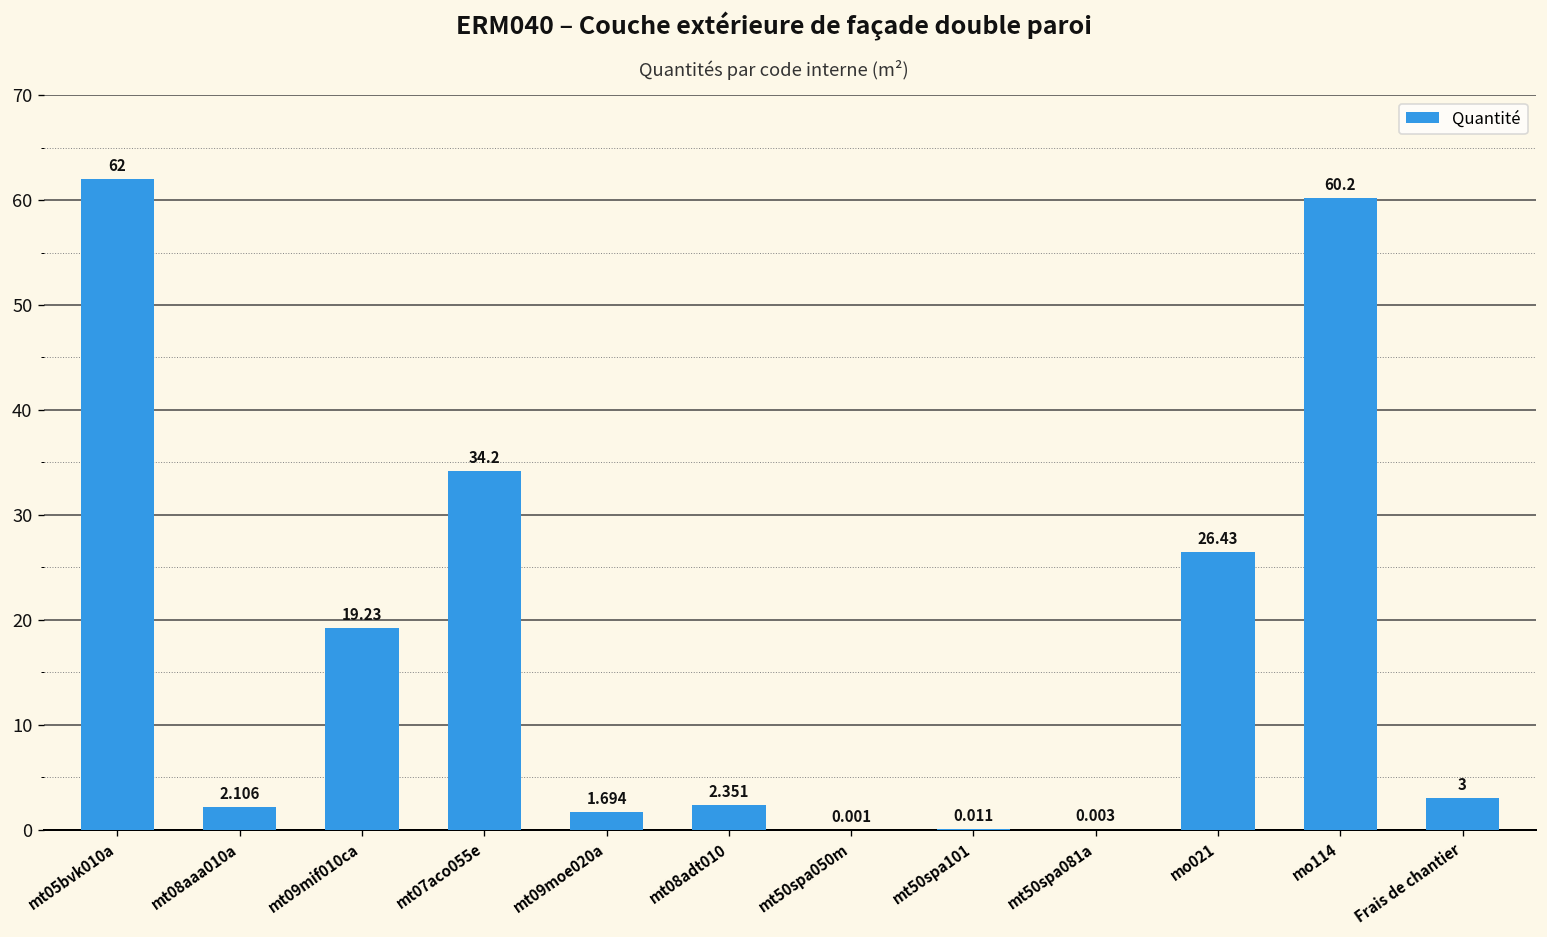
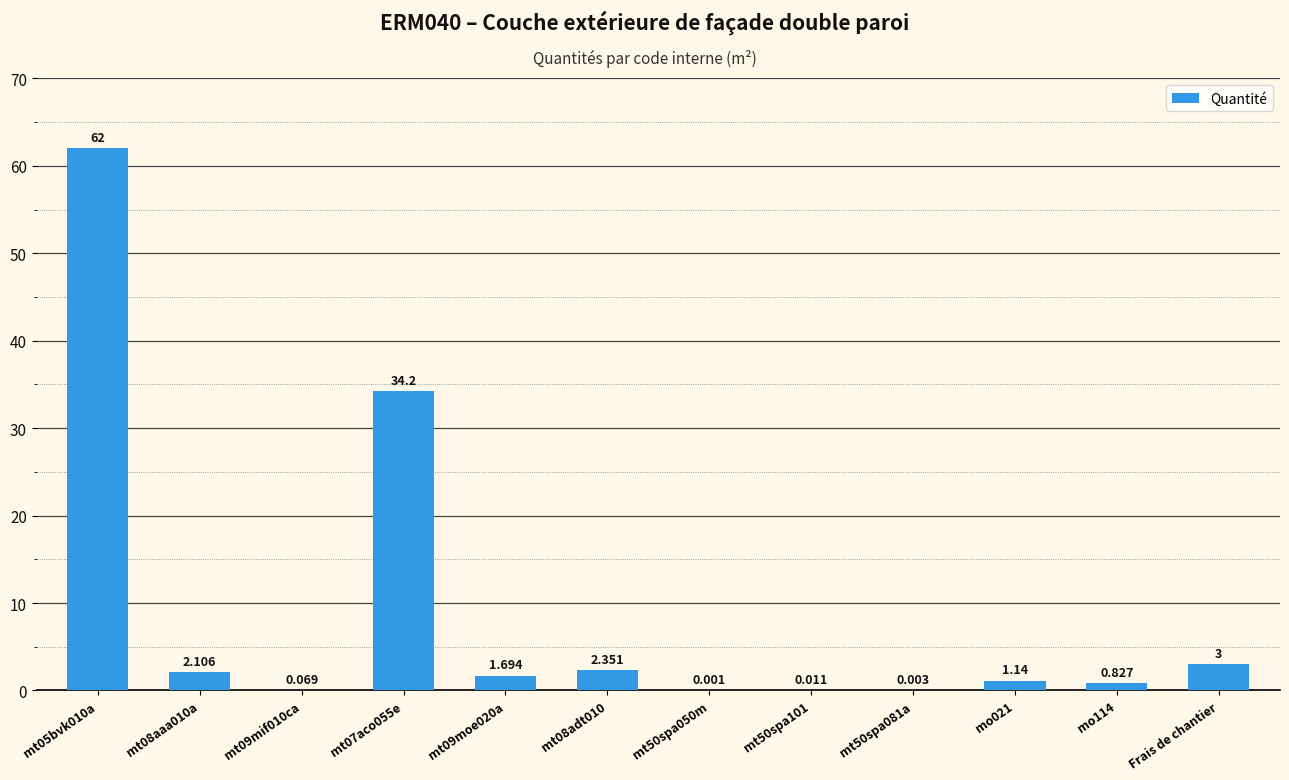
  {
    "mt05bvk010a": 62,
    "mt08aaa010a": 2.106,
-   "mt09mif010ca": 19.23,
+   "mt09mif010ca": 0.069,
    "mt07aco055e": 34.2,
    "mt09moe020a": 1.694,
    "mt08adt010": 2.351,
    "mt50spa050m": 0.001,
    "mt50spa101": 0.011,
    "mt50spa081a": 0.003,
-   "mo021": 26.43,
-   "mo114": 60.2,
+   "mo021": 1.14,
+   "mo114": 0.827,
    "Frais de chantier": 3
  }
